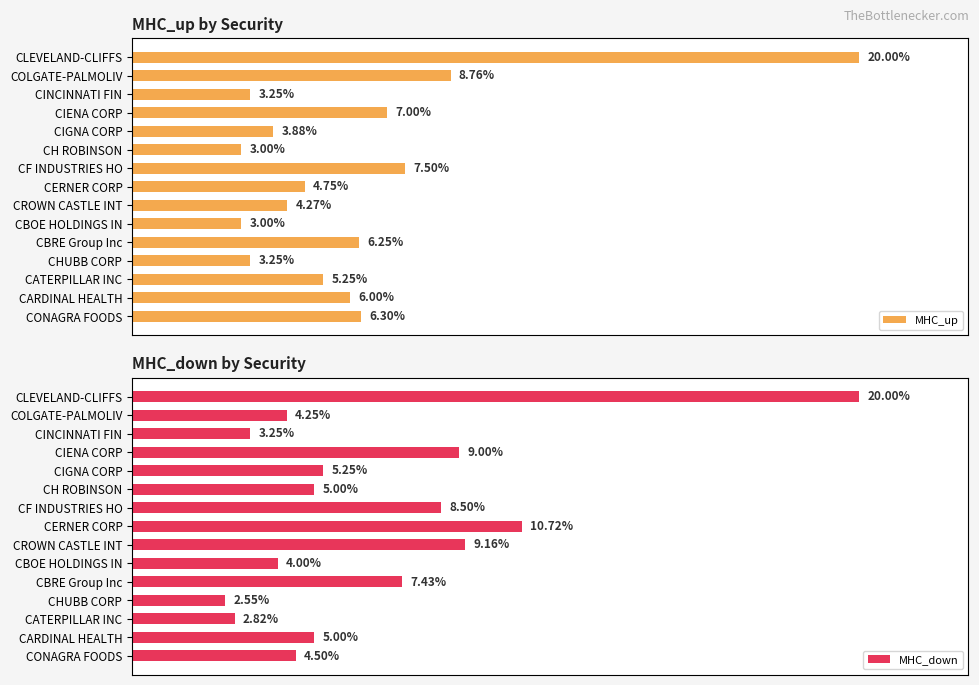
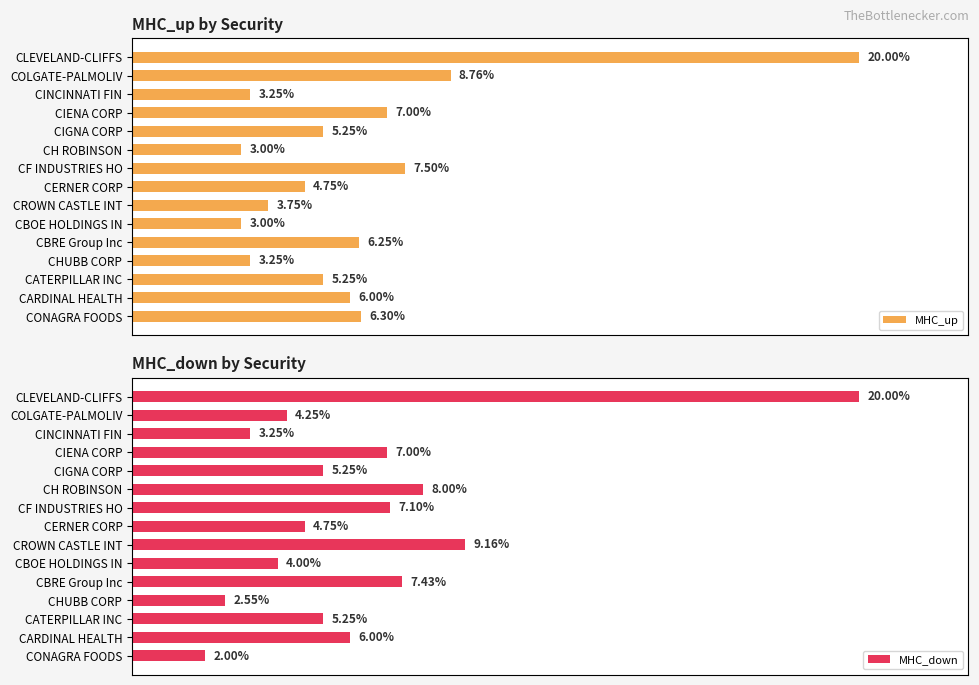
  {
    "MHC_up by Security": {
      "CLEVELAND-CLIFFS": "20.00%",
      "COLGATE-PALMOLIV": "8.76%",
      "CINCINNATI FIN": "3.25%",
      "CIENA CORP": "7.00%",
-     "CIGNA CORP": "3.88%",
+     "CIGNA CORP": "5.25%",
      "CH ROBINSON": "3.00%",
      "CF INDUSTRIES HO": "7.50%",
      "CERNER CORP": "4.75%",
-     "CROWN CASTLE INT": "4.27%",
+     "CROWN CASTLE INT": "3.75%",
      "CBOE HOLDINGS IN": "3.00%",
      "CBRE Group Inc": "6.25%",
      "CHUBB CORP": "3.25%",
      "CATERPILLAR INC": "5.25%",
      "CARDINAL HEALTH": "6.00%",
      "CONAGRA FOODS": "6.30%"
    },
    "MHC_down by Security": {
      "CLEVELAND-CLIFFS": "20.00%",
      "COLGATE-PALMOLIV": "4.25%",
      "CINCINNATI FIN": "3.25%",
-     "CIENA CORP": "9.00%",
+     "CIENA CORP": "7.00%",
      "CIGNA CORP": "5.25%",
-     "CH ROBINSON": "5.00%",
-     "CF INDUSTRIES HO": "8.50%",
-     "CERNER CORP": "10.72%",
+     "CH ROBINSON": "8.00%",
+     "CF INDUSTRIES HO": "7.10%",
+     "CERNER CORP": "4.75%",
      "CROWN CASTLE INT": "9.16%",
      "CBOE HOLDINGS IN": "4.00%",
      "CBRE Group Inc": "7.43%",
      "CHUBB CORP": "2.55%",
-     "CATERPILLAR INC": "2.82%",
-     "CARDINAL HEALTH": "5.00%",
-     "CONAGRA FOODS": "4.50%"
+     "CATERPILLAR INC": "5.25%",
+     "CARDINAL HEALTH": "6.00%",
+     "CONAGRA FOODS": "2.00%"
    }
  }
